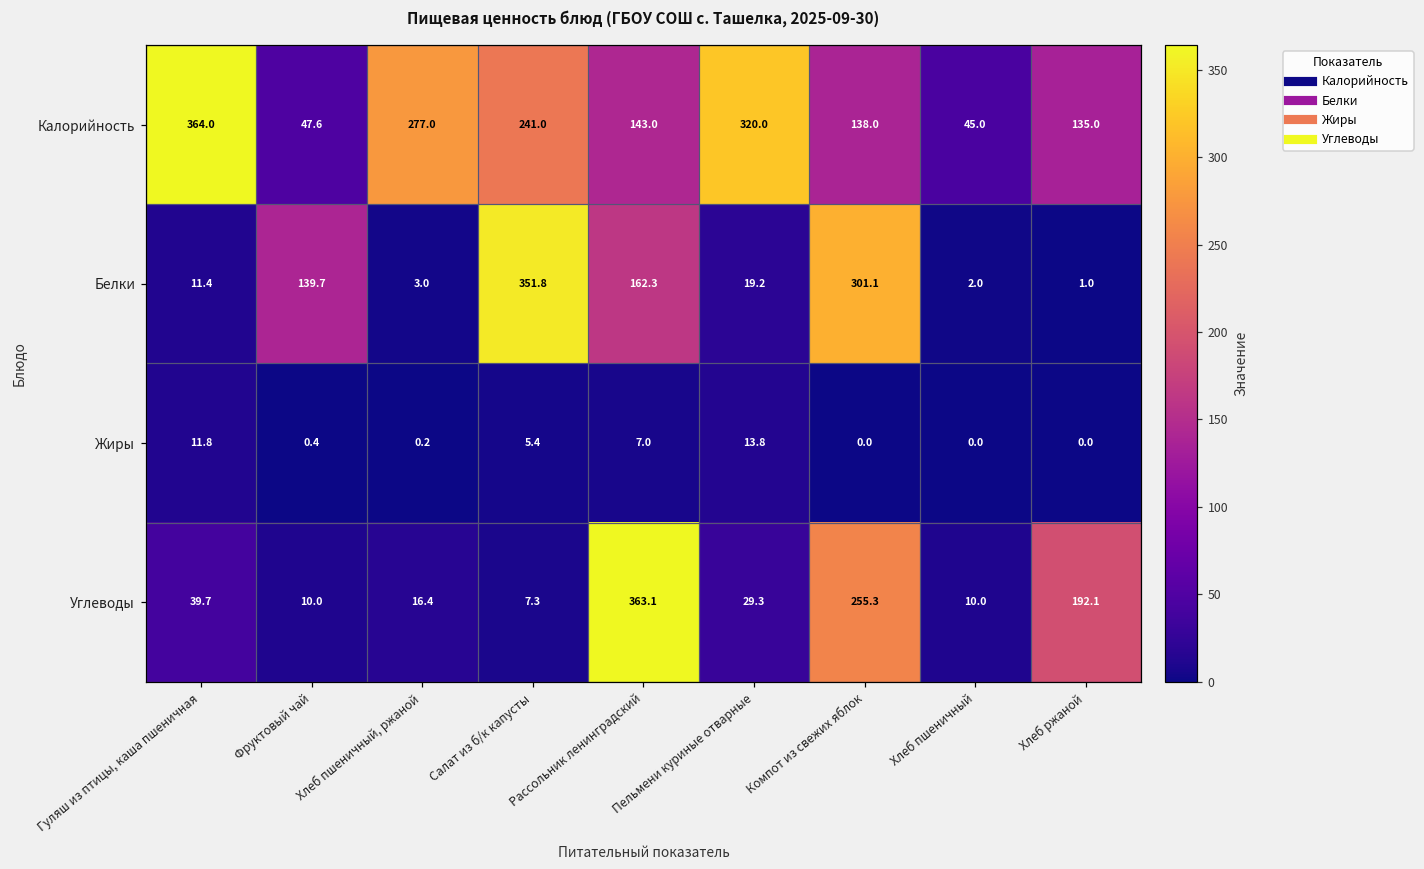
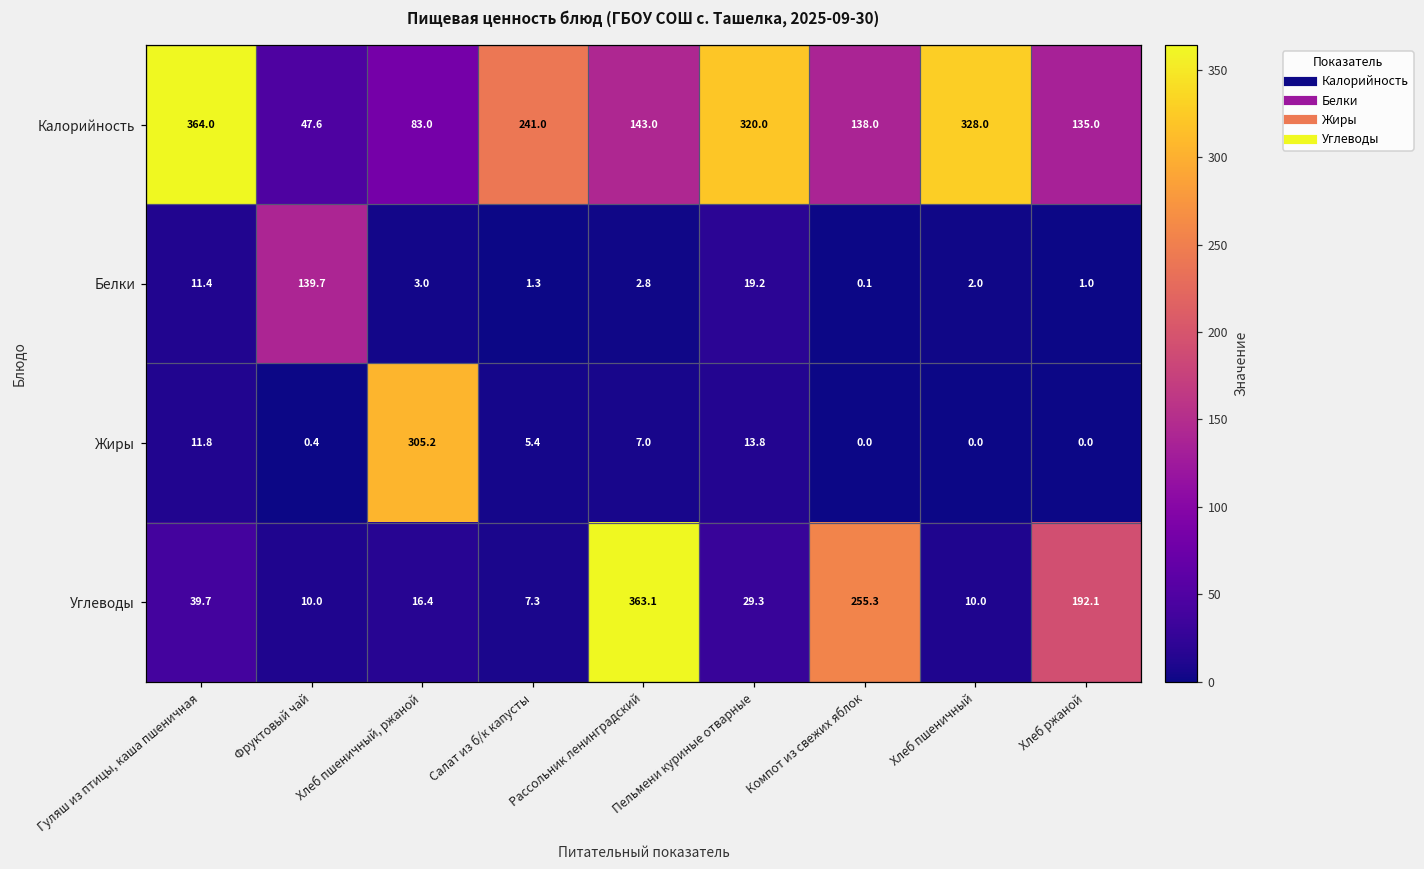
  {
    "Калорийность": {
      "Гуляш из птицы, каша пшеничная": 364.0,
      "Фруктовый чай": 47.6,
-     "Хлеб пшеничный, ржаной": 277.0,
+     "Хлеб пшеничный, ржаной": 83.0,
      "Салат из б/к капусты": 241.0,
      "Рассольник ленинградский": 143.0,
      "Пельмени куриные отварные": 320.0,
      "Компот из свежих яблок": 138.0,
-     "Хлеб пшеничный": 45.0,
+     "Хлеб пшеничный": 328.0,
      "Хлеб ржаной": 135.0
    },
    "Белки": {
      "Гуляш из птицы, каша пшеничная": 11.4,
      "Фруктовый чай": 139.7,
      "Хлеб пшеничный, ржаной": 3.0,
-     "Салат из б/к капусты": 351.8,
-     "Рассольник ленинградский": 162.3,
+     "Салат из б/к капусты": 1.3,
+     "Рассольник ленинградский": 2.8,
      "Пельмени куриные отварные": 19.2,
-     "Компот из свежих яблок": 301.1,
+     "Компот из свежих яблок": 0.1,
      "Хлеб пшеничный": 2.0,
      "Хлеб ржаной": 1.0
    },
    "Жиры": {
      "Гуляш из птицы, каша пшеничная": 11.8,
      "Фруктовый чай": 0.4,
-     "Хлеб пшеничный, ржаной": 0.2,
+     "Хлеб пшеничный, ржаной": 305.2,
      "Салат из б/к капусты": 5.4,
      "Рассольник ленинградский": 7.0,
      "Пельмени куриные отварные": 13.8,
      "Компот из свежих яблок": 0.0,
      "Хлеб пшеничный": 0.0,
      "Хлеб ржаной": 0.0
    },
    "Углеводы": {
      "Гуляш из птицы, каша пшеничная": 39.7,
      "Фруктовый чай": 10.0,
      "Хлеб пшеничный, ржаной": 16.4,
      "Салат из б/к капусты": 7.3,
      "Рассольник ленинградский": 363.1,
      "Пельмени куриные отварные": 29.3,
      "Компот из свежих яблок": 255.3,
      "Хлеб пшеничный": 10.0,
      "Хлеб ржаной": 192.1
    }
  }
